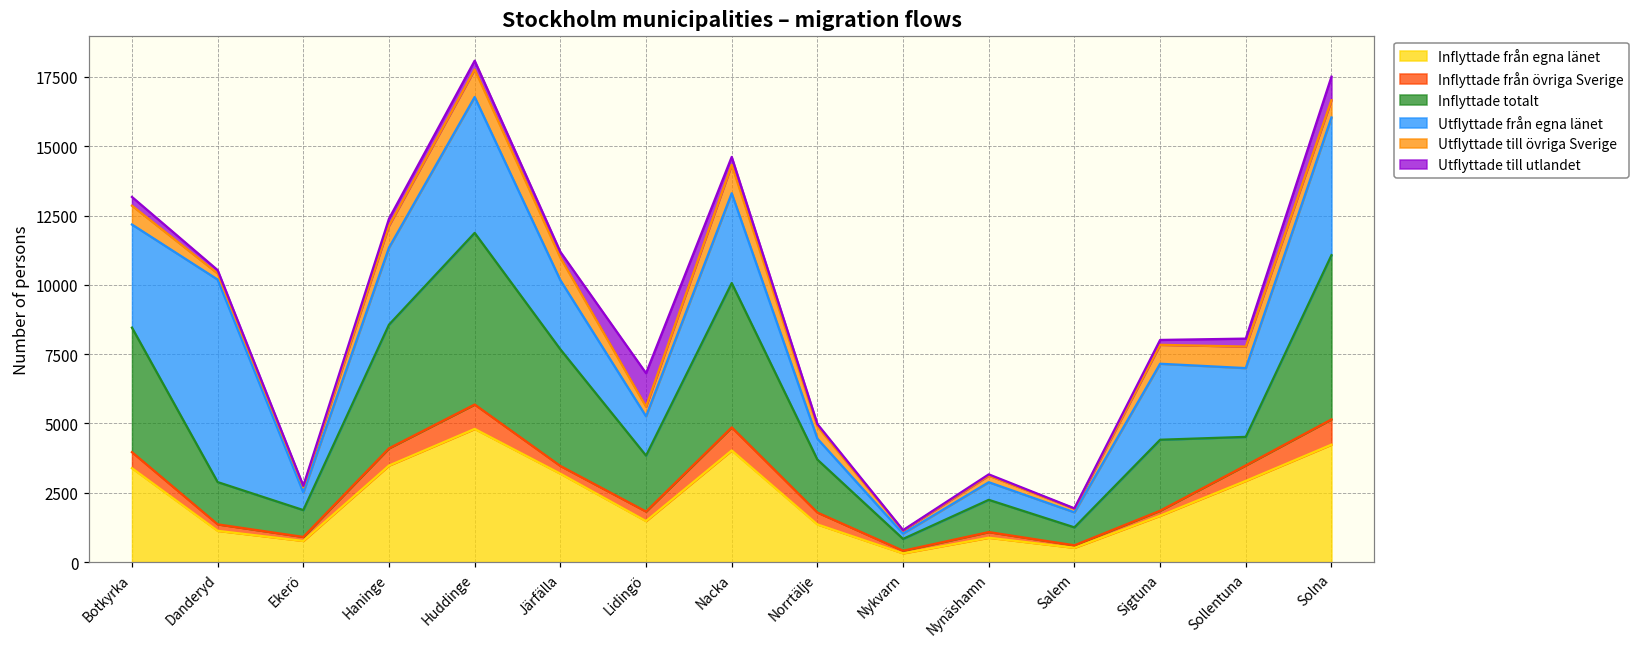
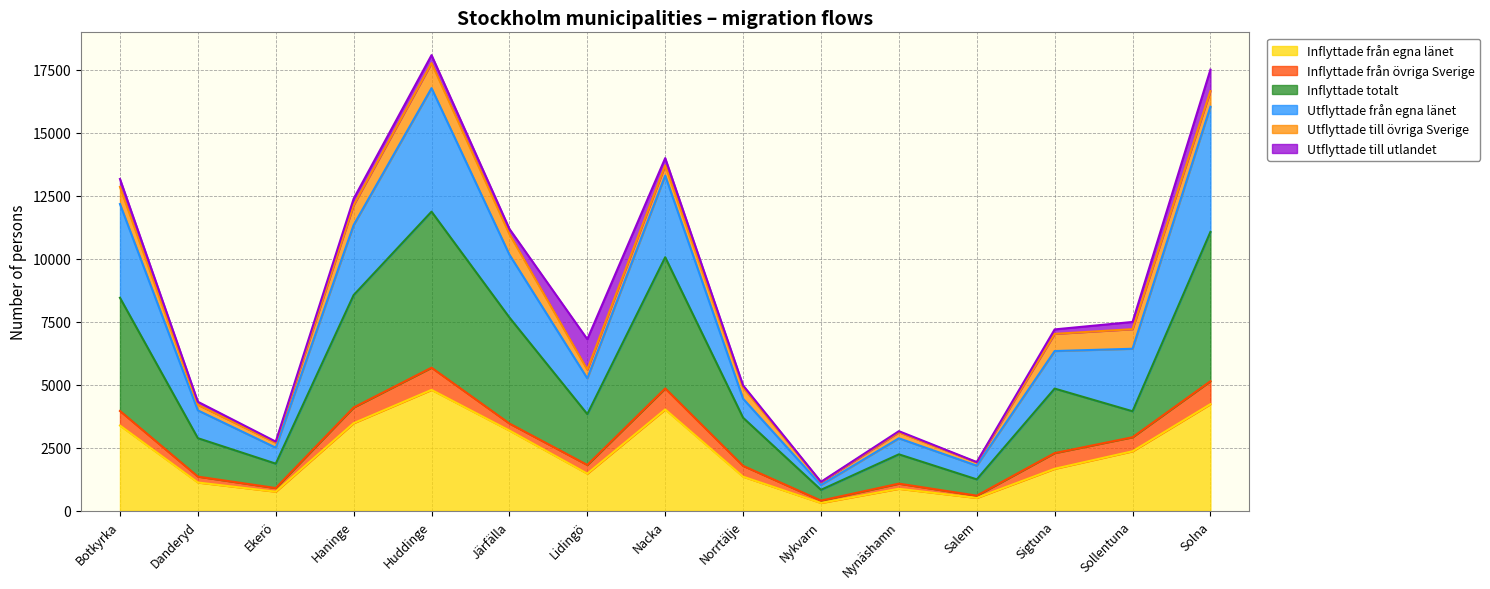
  {
    "Inflyttade från egna länet": {
      "Botkyrka": 3400,
      "Danderyd": 1100,
      "Ekerö": 800,
      "Haninge": 3500,
      "Huddinge": 4800,
      "Järfälla": 3200,
      "Lidingö": 1500,
      "Nacka": 4000,
      "Norrtälje": 1400,
      "Nynäshamn": 900,
      "Sigtuna": 1700,
-     "Sollentuna": 2900,
+     "Sollentuna": 2400,
      "Solna": 4200
    },
    "Inflyttade från övriga Sverige": {
      "Botkyrka": 600,
      "Danderyd": 200,
      "Ekerö": 100,
      "Haninge": 600,
      "Huddinge": 900,
      "Järfälla": 300,
      "Lidingö": 300,
      "Nacka": 800,
      "Norrtälje": 400,
      "Nynäshamn": 200,
-     "Sigtuna": 200,
+     "Sigtuna": 600,
      "Sollentuna": 600,
      "Solna": 900
    },
    "Inflyttade totalt": {
      "Botkyrka": 4500,
      "Danderyd": 1500,
      "Ekerö": 1000,
      "Haninge": 4500,
      "Huddinge": 6200,
      "Järfälla": 4200,
      "Lidingö": 2000,
      "Nacka": 5200,
      "Norrtälje": 1900,
      "Nykvarn": 400,
      "Nynäshamn": 1200,
      "Salem": 600,
      "Sigtuna": 2600,
      "Sollentuna": 1000,
      "Solna": 5900
    },
    "Utflyttade från egna länet": {
      "Botkyrka": 3700,
-     "Danderyd": 7300,
+     "Danderyd": 1100,
      "Ekerö": 600,
      "Haninge": 2800,
      "Huddinge": 4900,
      "Järfälla": 2500,
      "Lidingö": 1400,
      "Nacka": 3200,
      "Norrtälje": 800,
      "Nykvarn": 200,
      "Nynäshamn": 600,
      "Salem": 500,
-     "Sigtuna": 2700,
+     "Sigtuna": 1500,
      "Sollentuna": 2500,
      "Solna": 5000
    },
    "Utflyttade till övriga Sverige": {
      "Botkyrka": 700,
      "Danderyd": 200,
      "Haninge": 800,
      "Huddinge": 1000,
      "Järfälla": 800,
      "Lidingö": 300,
-     "Nacka": 1000,
+     "Nacka": 400,
      "Sigtuna": 700,
      "Sollentuna": 800,
      "Solna": 600
    },
    "Utflyttade till utlandet": {
      "Botkyrka": 300,
      "Danderyd": 100,
      "Haninge": 300,
      "Huddinge": 300,
      "Järfälla": 200,
      "Lidingö": 1200,
      "Nacka": 300,
      "Sigtuna": 200,
      "Sollentuna": 300,
      "Solna": 800
    }
  }
